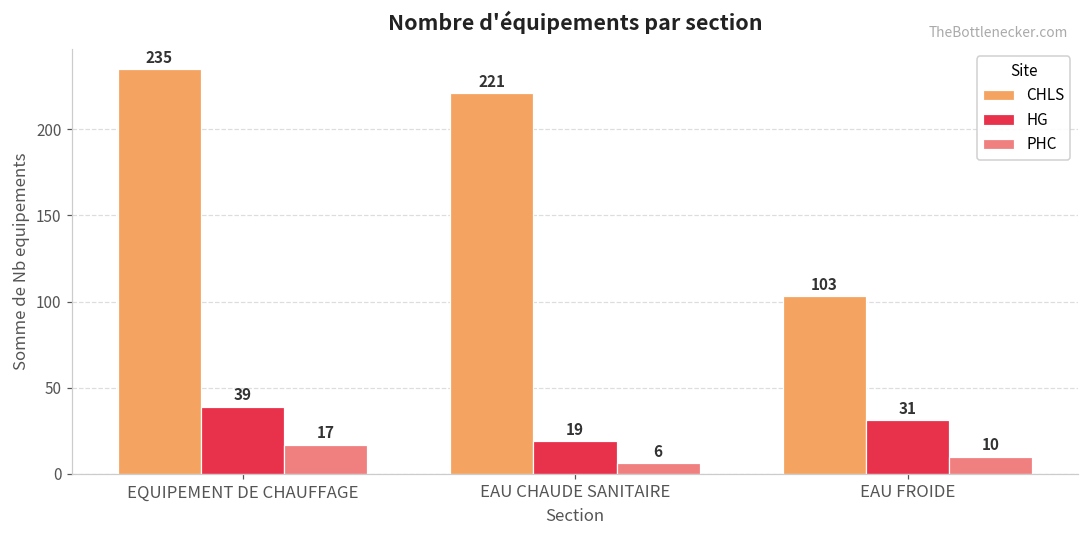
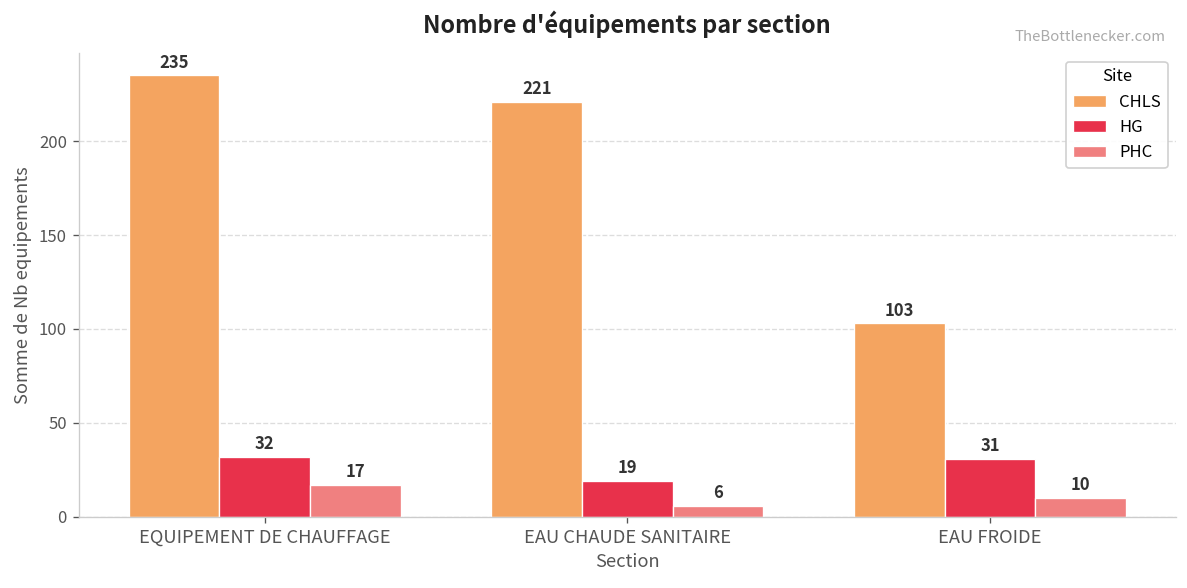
  {
    "HG": {
-     "EQUIPEMENT DE CHAUFFAGE": 39,
+     "EQUIPEMENT DE CHAUFFAGE": 32,
      "EAU CHAUDE SANITAIRE": 19,
      "EAU FROIDE": 31
    }
  }
